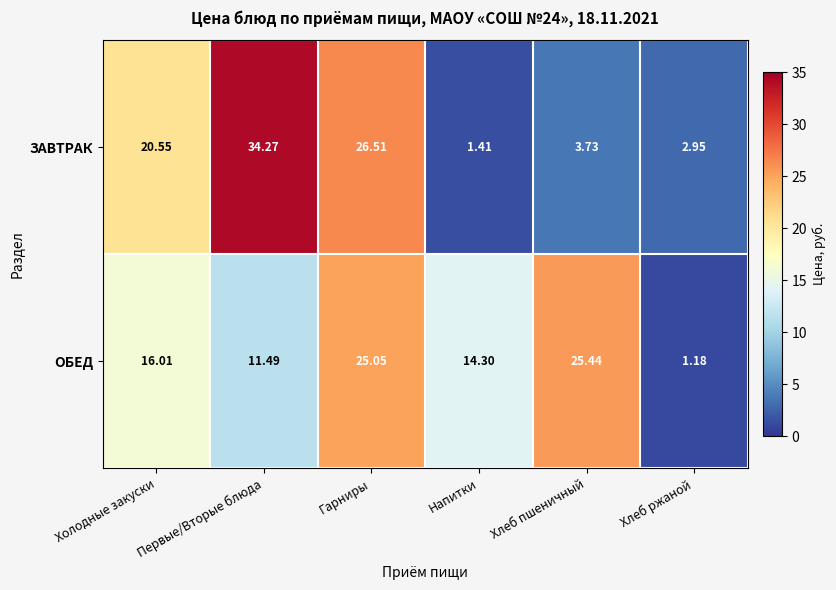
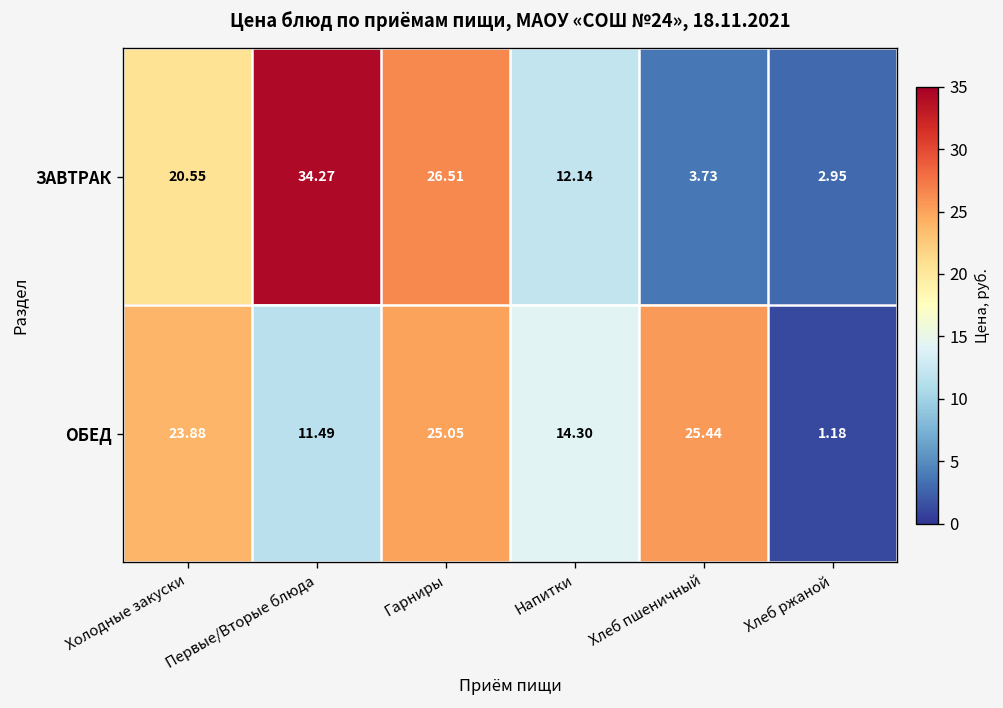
  {
    "ЗАВТРАК": {
      "Холодные закуски": 20.55,
      "Первые/Вторые блюда": 34.27,
      "Гарниры": 26.51,
-     "Напитки": 1.41,
+     "Напитки": 12.14,
      "Хлеб пшеничный": 3.73,
      "Хлеб ржаной": 2.95
    },
    "ОБЕД": {
-     "Холодные закуски": 16.01,
+     "Холодные закуски": 23.88,
      "Первые/Вторые блюда": 11.49,
      "Гарниры": 25.05,
      "Напитки": 14.30,
      "Хлеб пшеничный": 25.44,
      "Хлеб ржаной": 1.18
    }
  }
